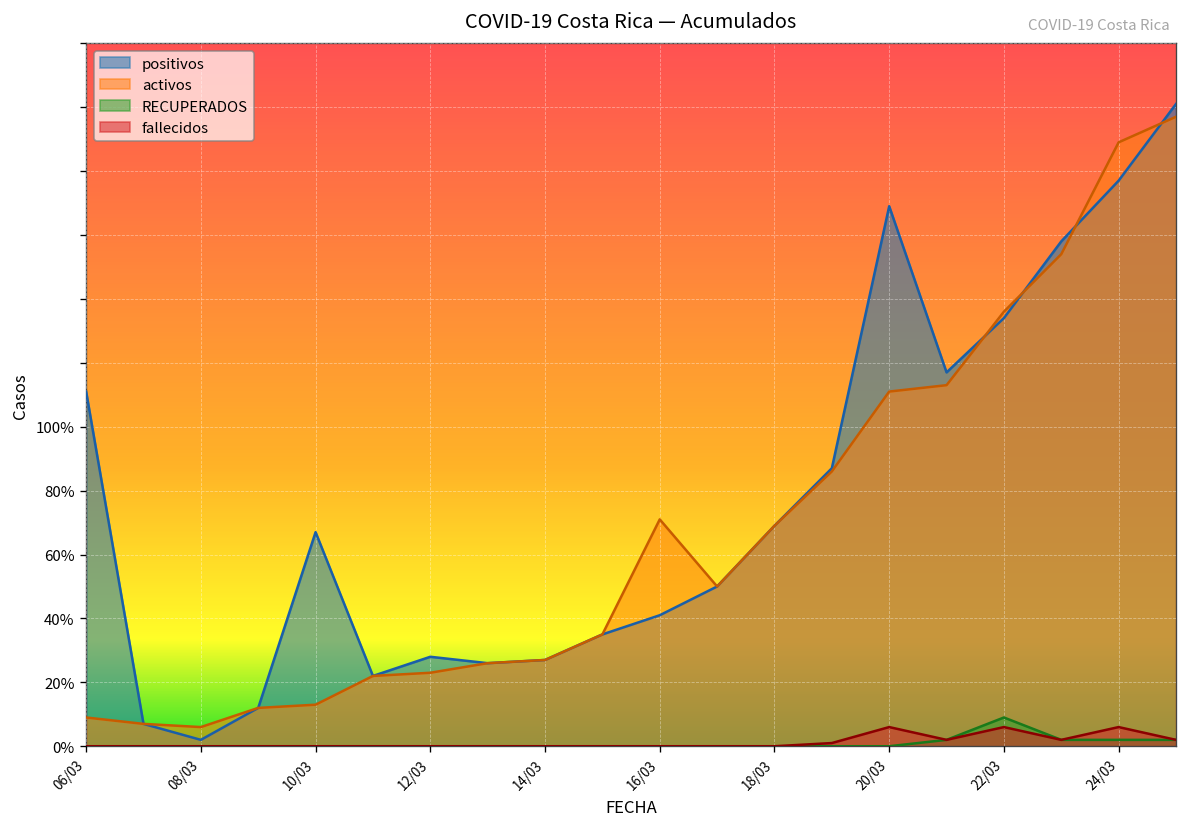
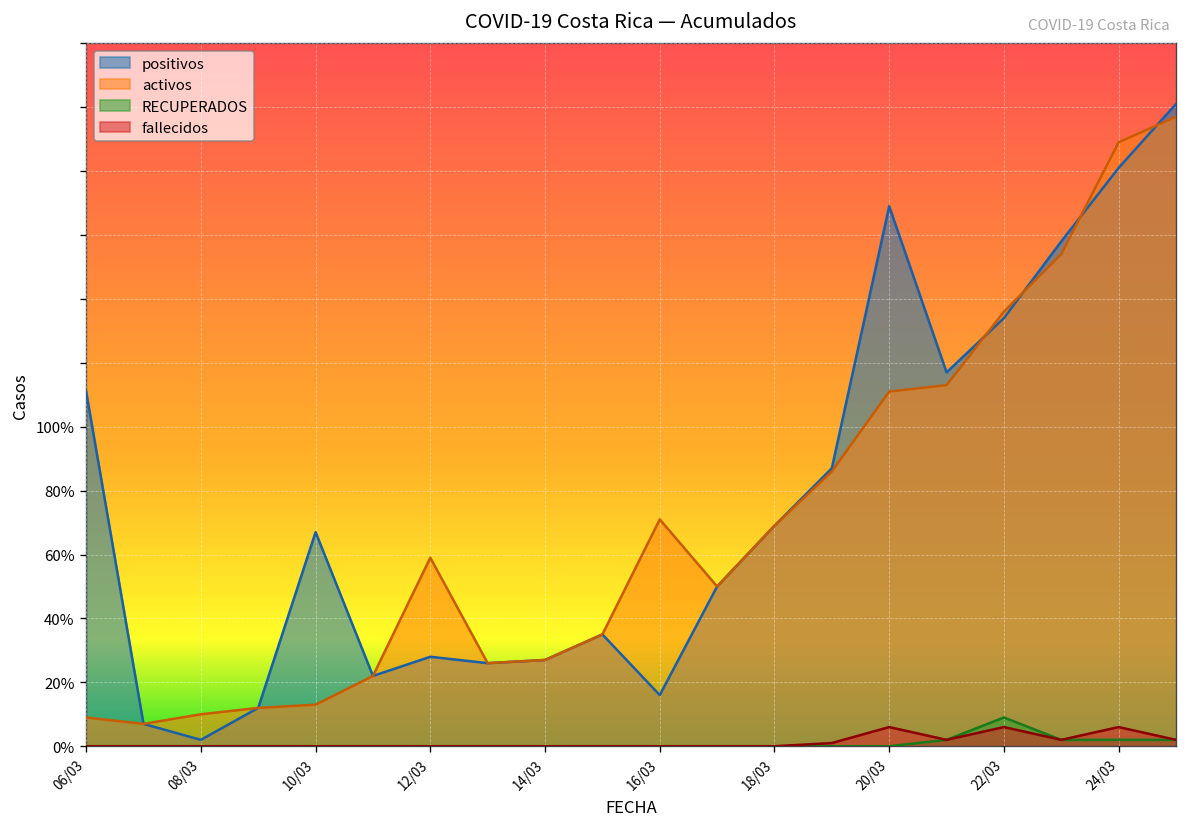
  {
    "positivos": {
      "06/03": "111%",
      "08/03": "2%",
      "10/03": "67%",
      "12/03": "28%",
-     "16/03": "41%",
+     "16/03": "16%",
      "20/03": "169%",
      "22/03": "134%",
-     "24/03": "177%"
+     "24/03": "181%"
    },
    "activos": {
      "06/03": "9%",
-     "08/03": "6%",
+     "08/03": "10%",
      "10/03": "13%",
-     "12/03": "23%",
+     "12/03": "59%",
      "16/03": "71%",
      "20/03": "111%",
      "22/03": "136%",
      "24/03": "189%"
    },
    "RECUPERADOS": {
      "20/03": "0%",
      "22/03": "9%",
      "24/03": "2%"
    },
    "fallecidos": {
      "20/03": "6%",
      "22/03": "6%",
      "24/03": "6%"
    }
  }
